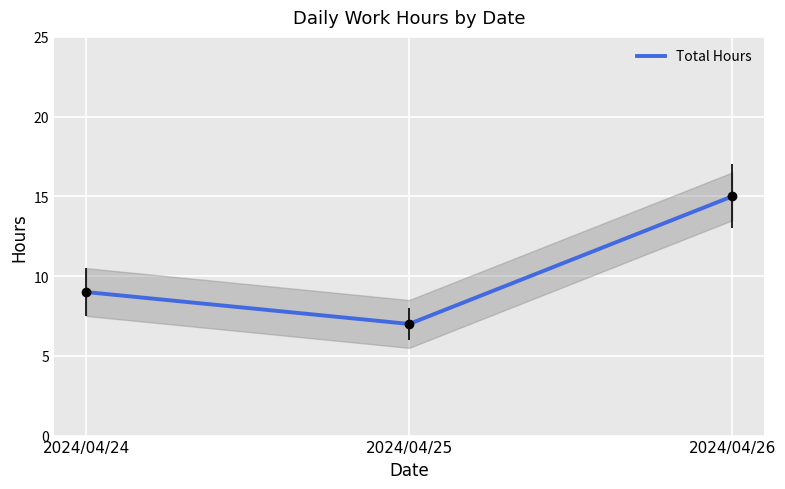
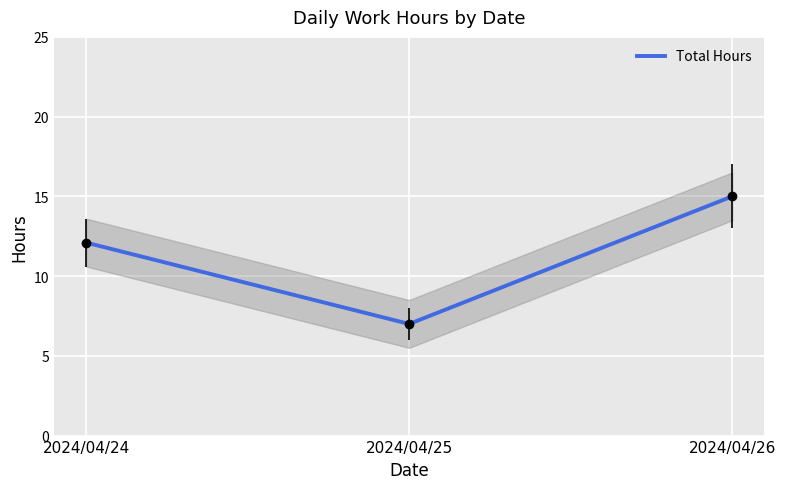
  {
    "Total Hours": {
-     "2024/04/24": 9.0,
+     "2024/04/24": 12.1,
      "2024/04/25": 7.0,
      "2024/04/26": 15.0
    }
  }
